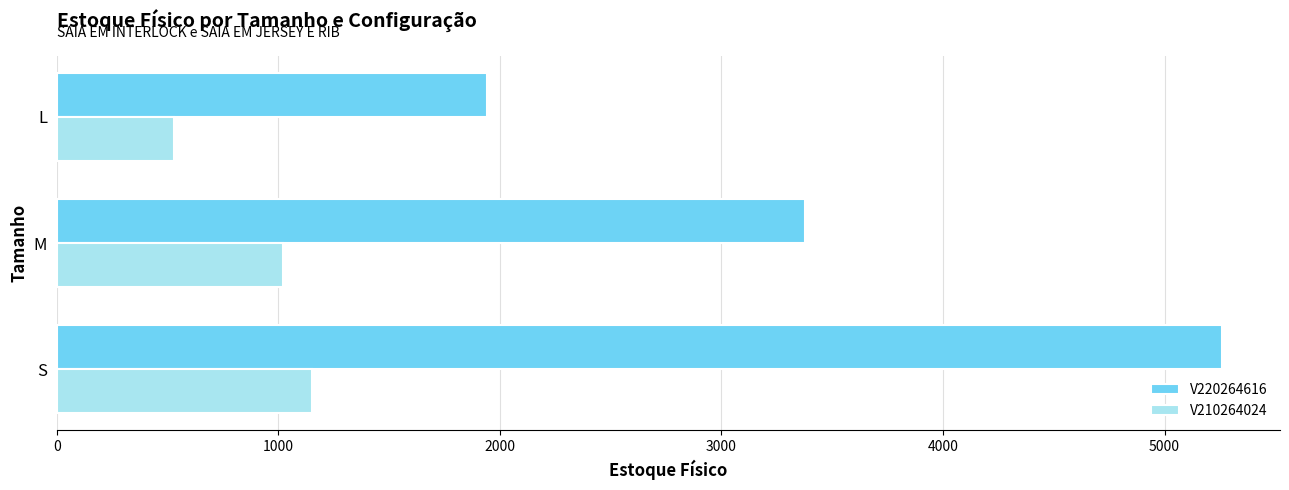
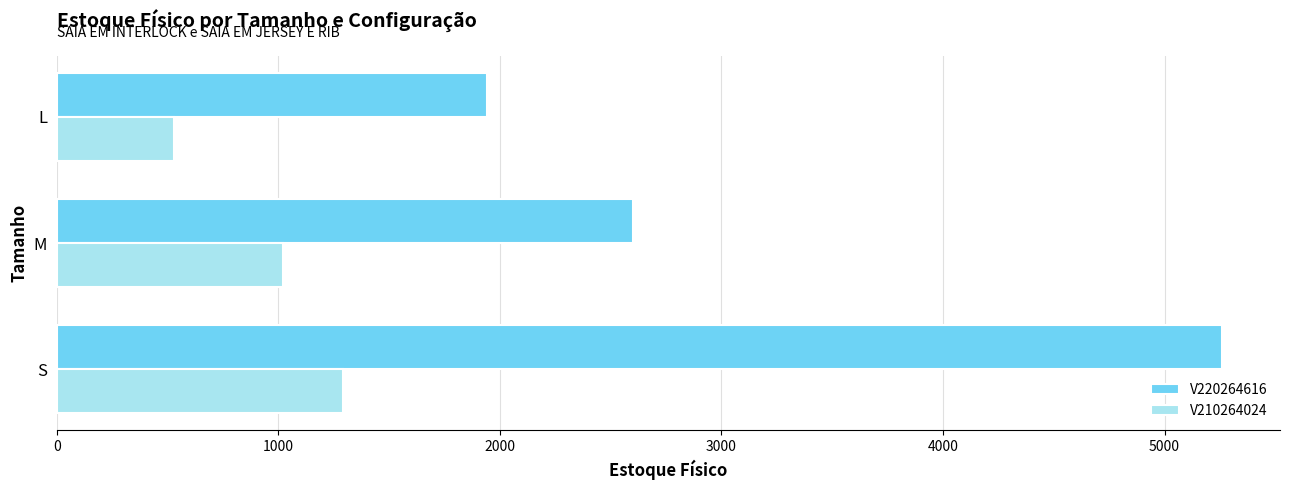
  {
    "V220264616": {
      "L": 1940,
-     "M": 3380,
+     "M": 2600,
      "S": 5260
    },
    "V210264024": {
      "L": 530,
      "M": 1020,
-     "S": 1150
+     "S": 1290
    }
  }
